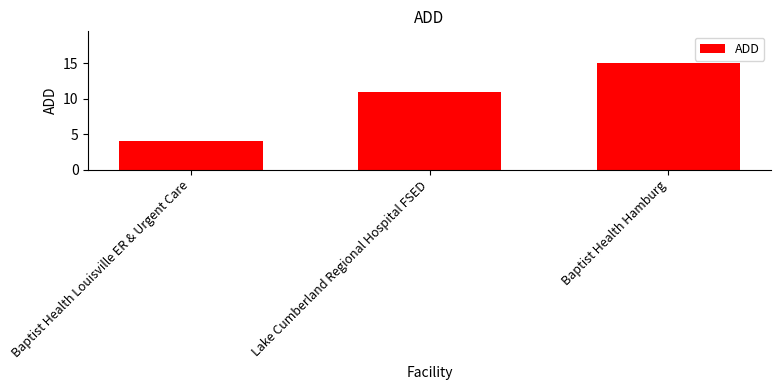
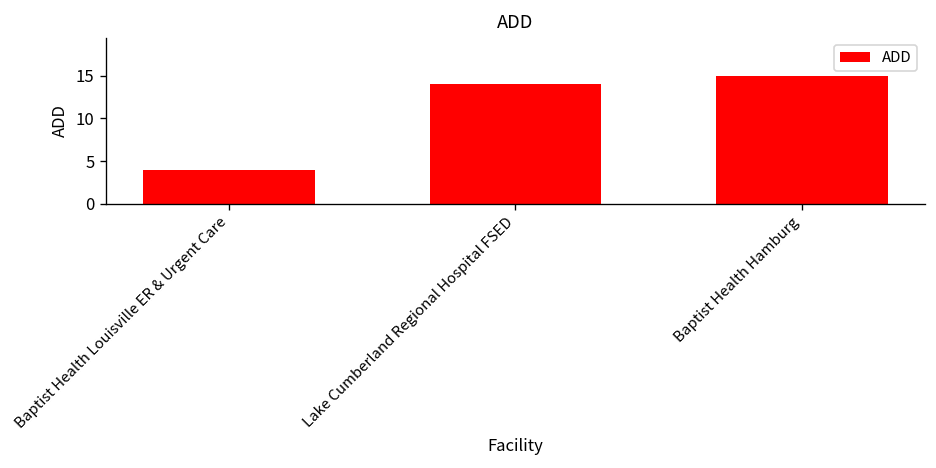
  {
    "Baptist Health Louisville ER & Urgent Care": 4,
-   "Lake Cumberland Regional Hospital FSED": 11,
+   "Lake Cumberland Regional Hospital FSED": 14,
    "Baptist Health Hamburg": 15
  }
